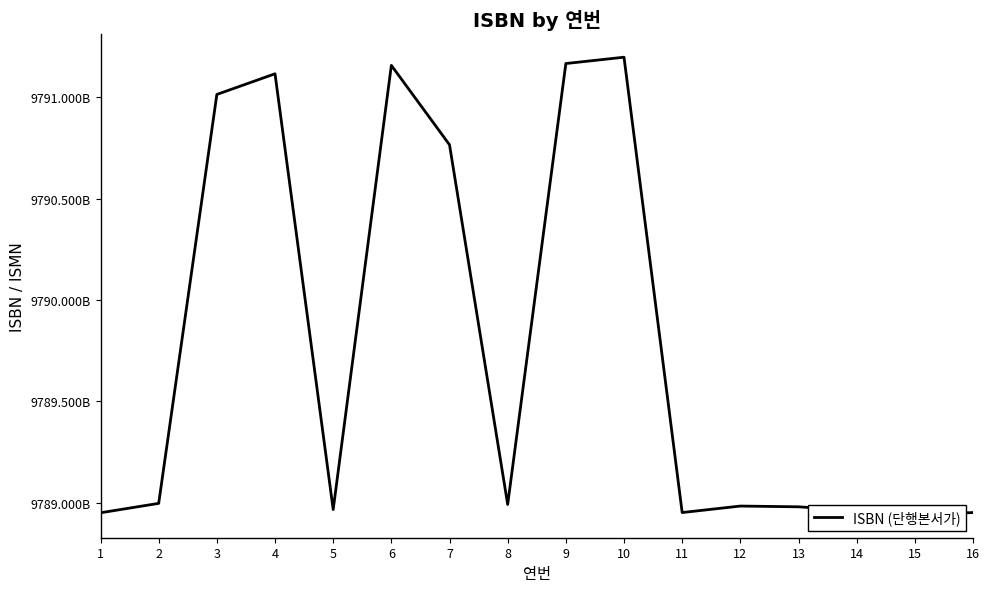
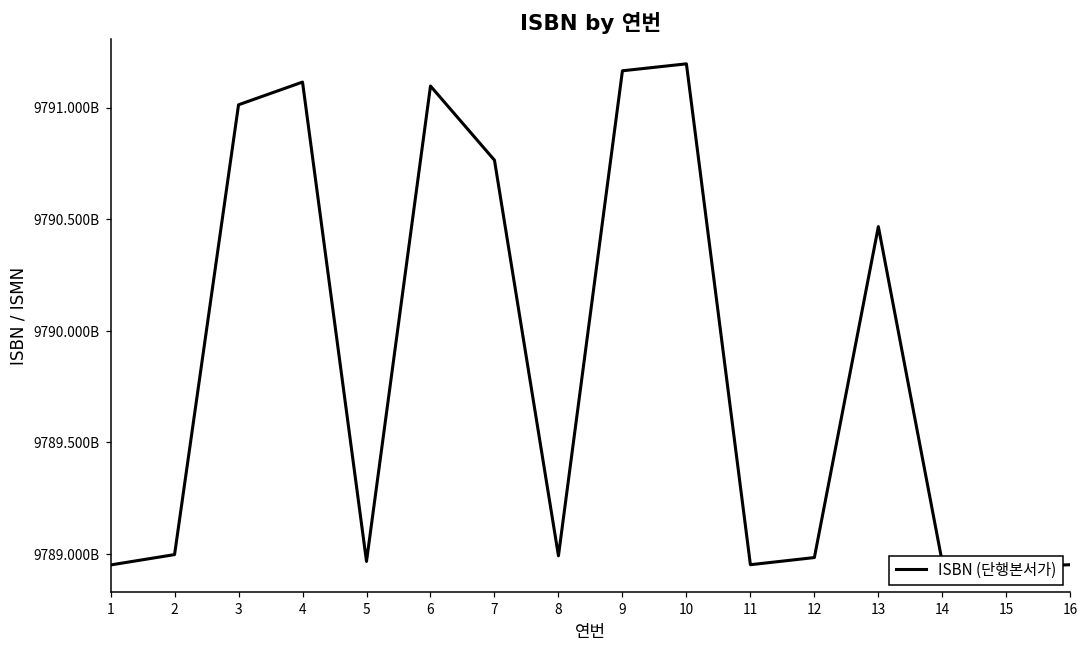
  {
    "1": 9788950000000,
    "2": 9789000000000,
    "3": 9791010000000,
    "4": 9791110000000,
    "5": 9788970000000,
-   "6": 9791160000000,
+   "6": 9791100000000,
    "7": 9790760000000,
    "8": 9788990000000,
    "9": 9791170000000,
    "10": 9791200000000,
    "11": 9788950000000,
    "12": 9788980000000,
-   "13": 9788980000000,
+   "13": 9790470000000,
    "16": 9788950000000
  }
